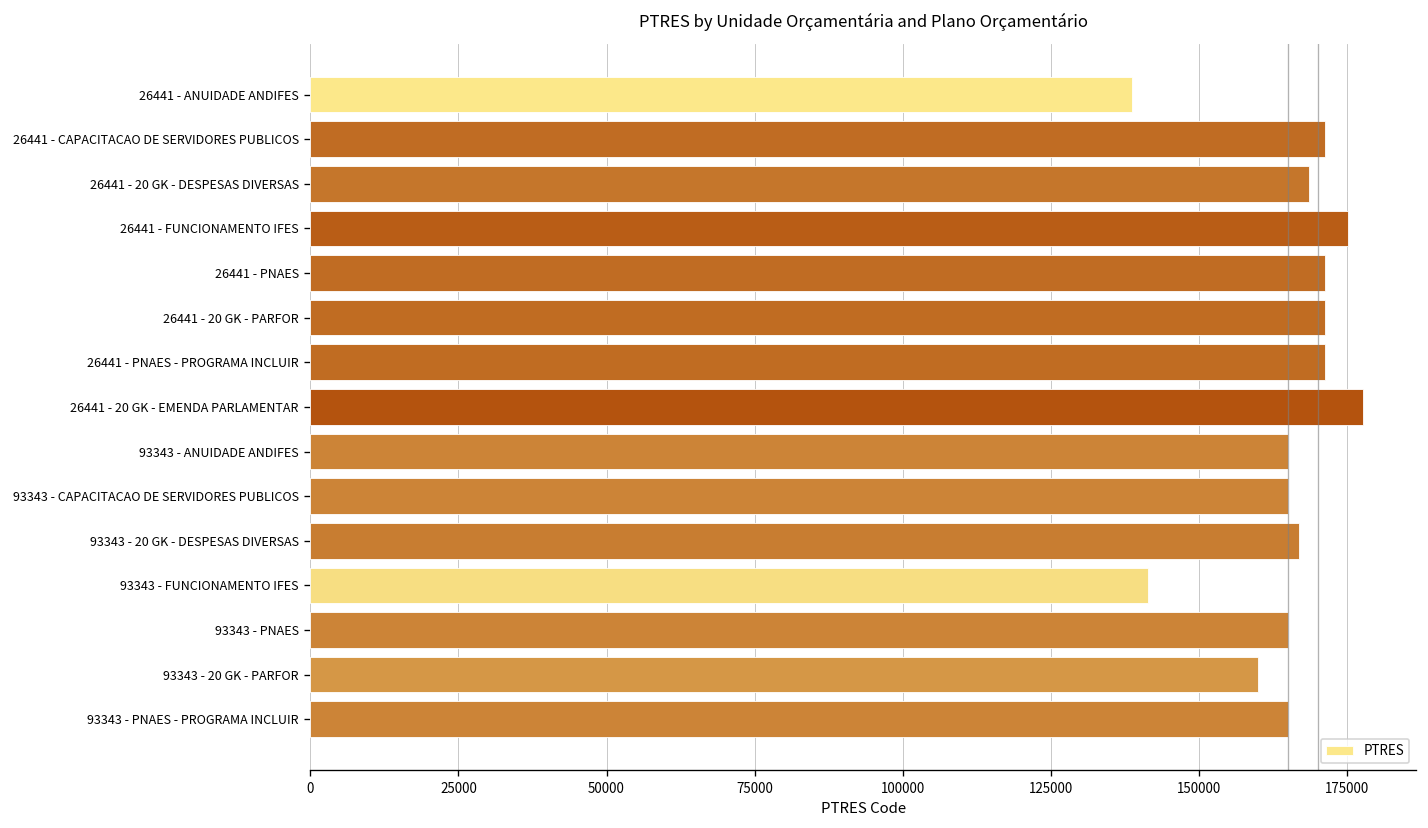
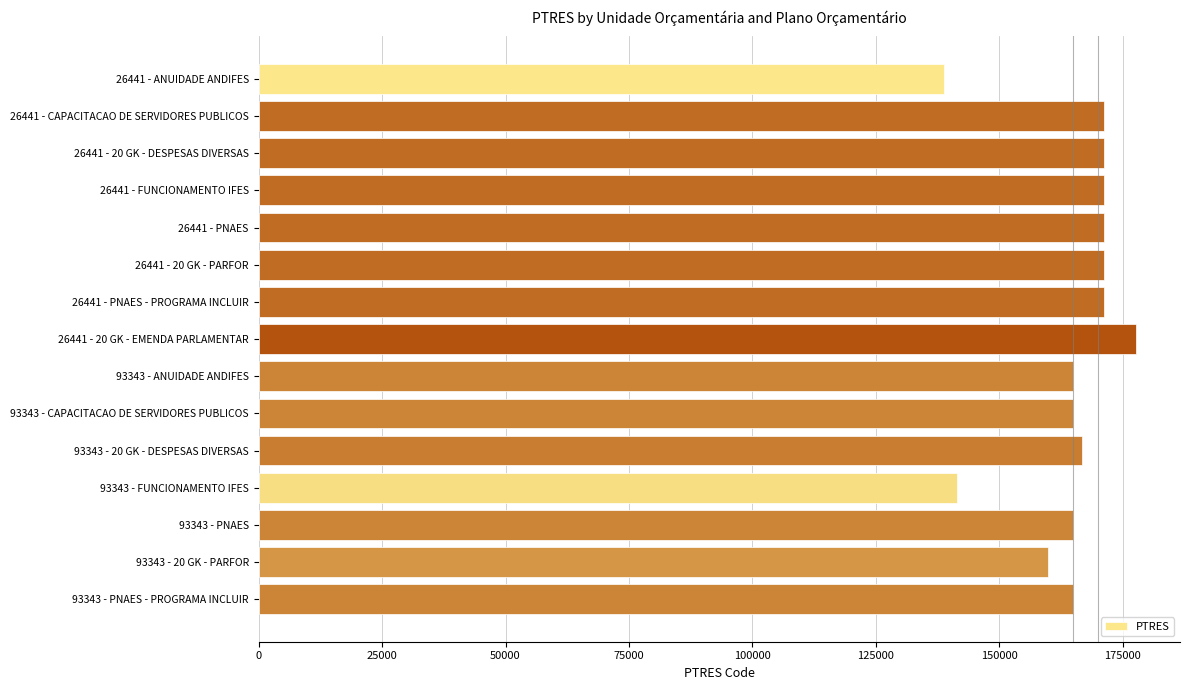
  {
    "26441 - ANUIDADE ANDIFES": 139000,
    "26441 - CAPACITACAO DE SERVIDORES PUBLICOS": 171000,
-   "26441 - 20 GK - DESPESAS DIVERSAS": 169000,
-   "26441 - FUNCIONAMENTO IFES": 175000,
+   "26441 - 20 GK - DESPESAS DIVERSAS": 171000,
+   "26441 - FUNCIONAMENTO IFES": 171000,
    "26441 - PNAES": 171000,
    "26441 - 20 GK - PARFOR": 171000,
    "26441 - PNAES - PROGRAMA INCLUIR": 171000,
    "26441 - 20 GK - EMENDA PARLAMENTAR": 178000,
    "93343 - ANUIDADE ANDIFES": 165000,
    "93343 - CAPACITACAO DE SERVIDORES PUBLICOS": 165000,
    "93343 - 20 GK - DESPESAS DIVERSAS": 167000,
    "93343 - FUNCIONAMENTO IFES": 141000,
    "93343 - PNAES": 165000,
    "93343 - 20 GK - PARFOR": 160000,
    "93343 - PNAES - PROGRAMA INCLUIR": 165000
  }
